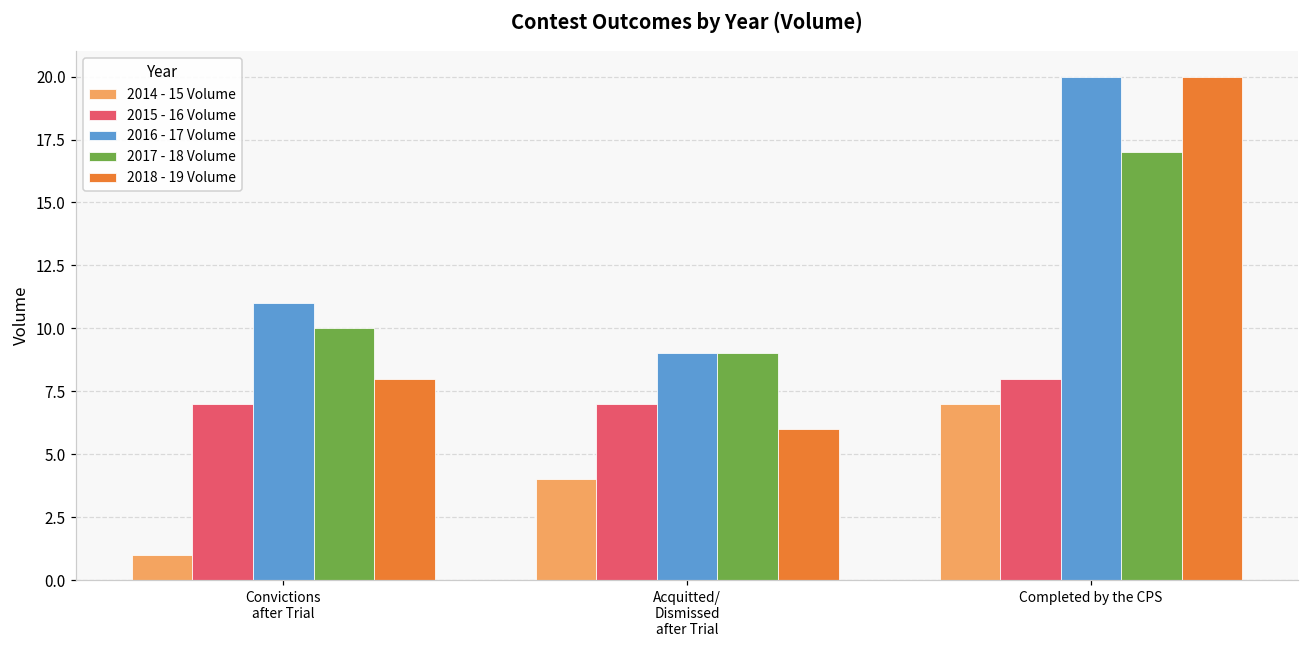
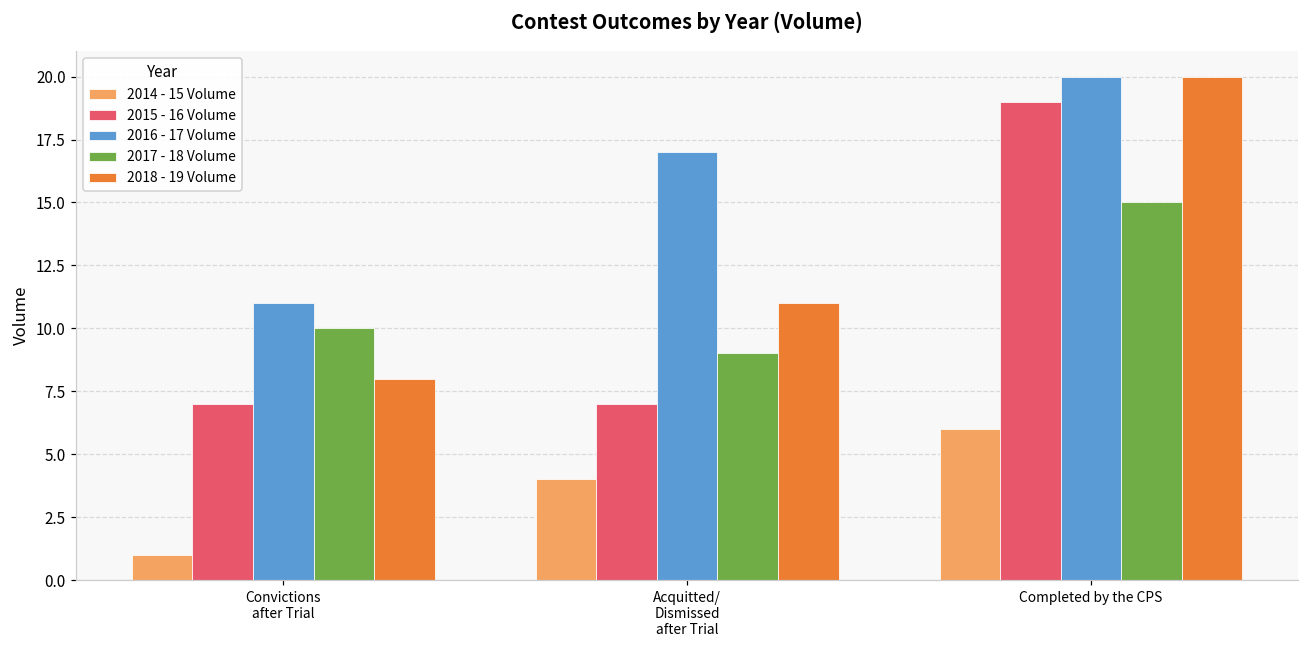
  {
    "2014 - 15 Volume": {
      "Convictions after Trial": 1,
      "Acquitted/ Dismissed after Trial": 4,
-     "Completed by the CPS": 7
+     "Completed by the CPS": 6
    },
    "2015 - 16 Volume": {
      "Convictions after Trial": 7,
      "Acquitted/ Dismissed after Trial": 7,
-     "Completed by the CPS": 8
+     "Completed by the CPS": 19
    },
    "2016 - 17 Volume": {
      "Convictions after Trial": 11,
-     "Acquitted/ Dismissed after Trial": 9,
+     "Acquitted/ Dismissed after Trial": 17,
      "Completed by the CPS": 20
    },
    "2017 - 18 Volume": {
      "Convictions after Trial": 10,
      "Acquitted/ Dismissed after Trial": 9,
-     "Completed by the CPS": 17
+     "Completed by the CPS": 15
    },
    "2018 - 19 Volume": {
      "Convictions after Trial": 8,
-     "Acquitted/ Dismissed after Trial": 6,
+     "Acquitted/ Dismissed after Trial": 11,
      "Completed by the CPS": 20
    }
  }
